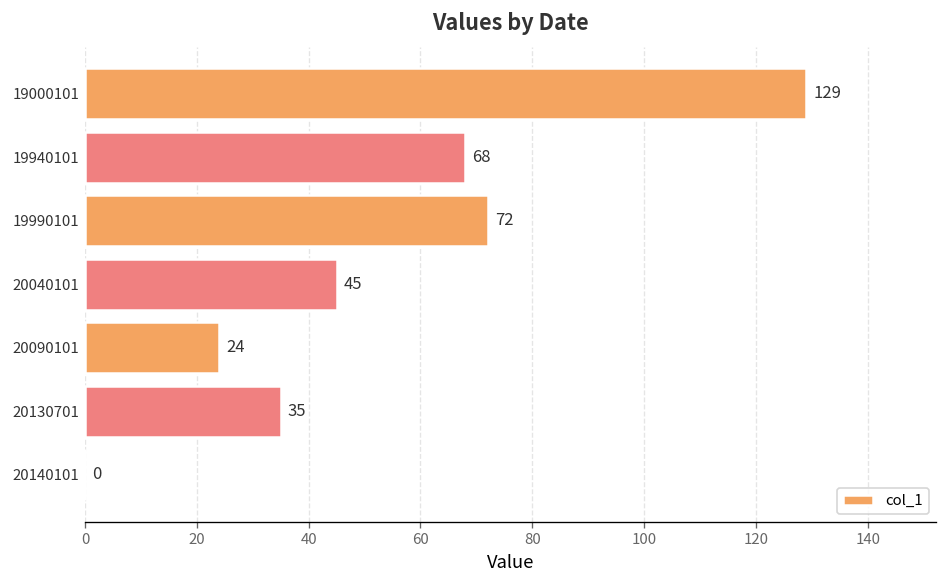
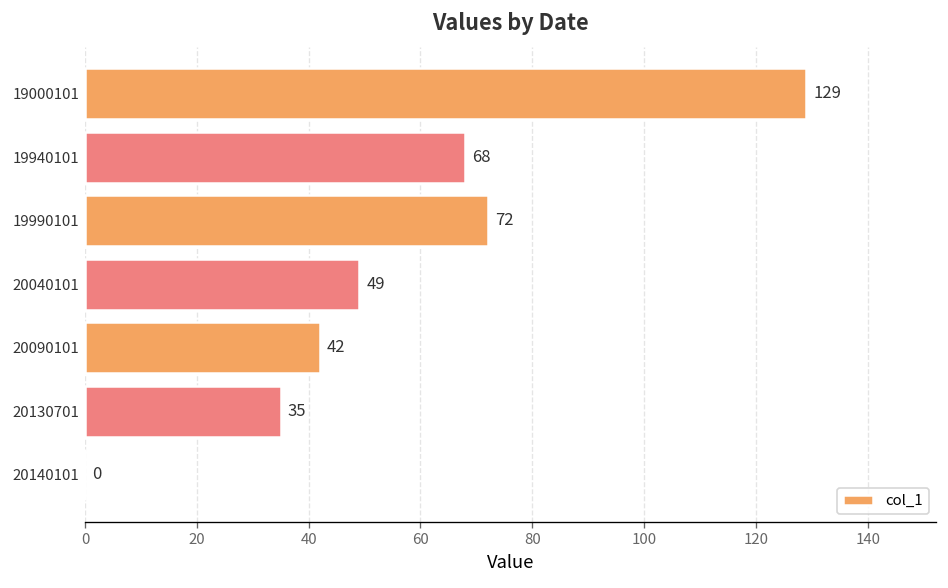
  {
    "19000101": 129,
    "19940101": 68,
    "19990101": 72,
-   "20040101": 45,
-   "20090101": 24,
+   "20040101": 49,
+   "20090101": 42,
    "20130701": 35,
    "20140101": 0
  }
